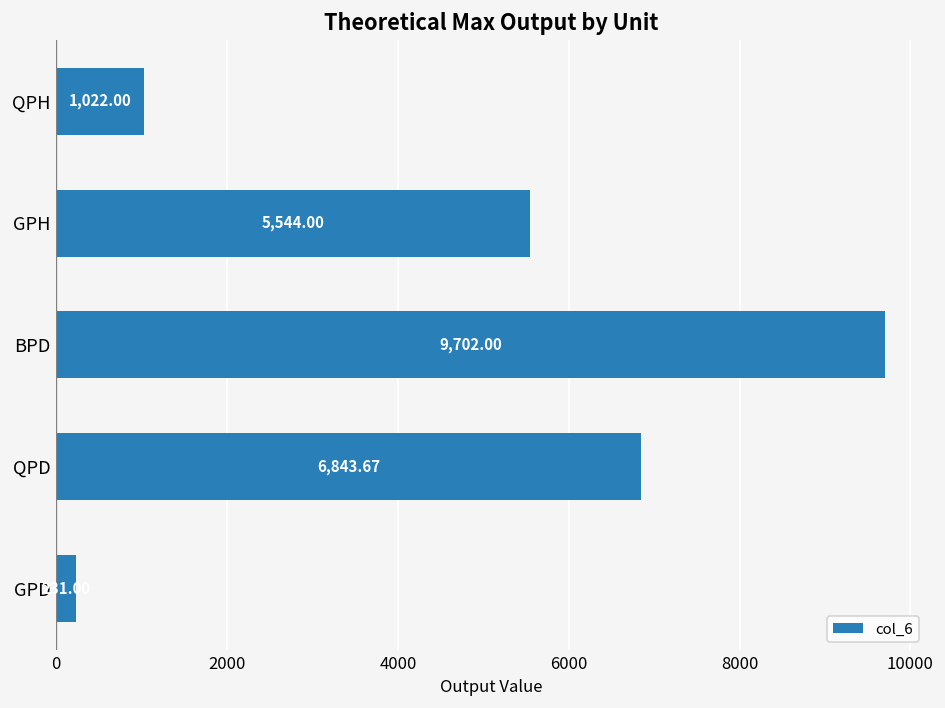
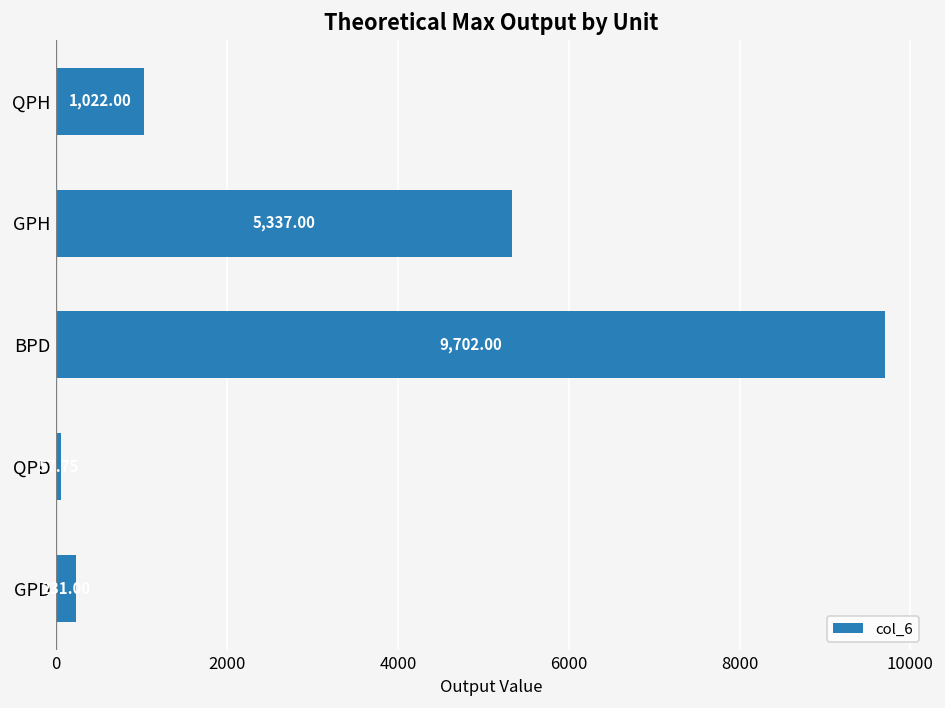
  {
    "QPH": "1,022.00",
-   "GPH": "5,544.00",
+   "GPH": "5,337.00",
    "BPD": "9,702.00",
-   "QPD": "6800"
+   "QPD": "100"
  }
